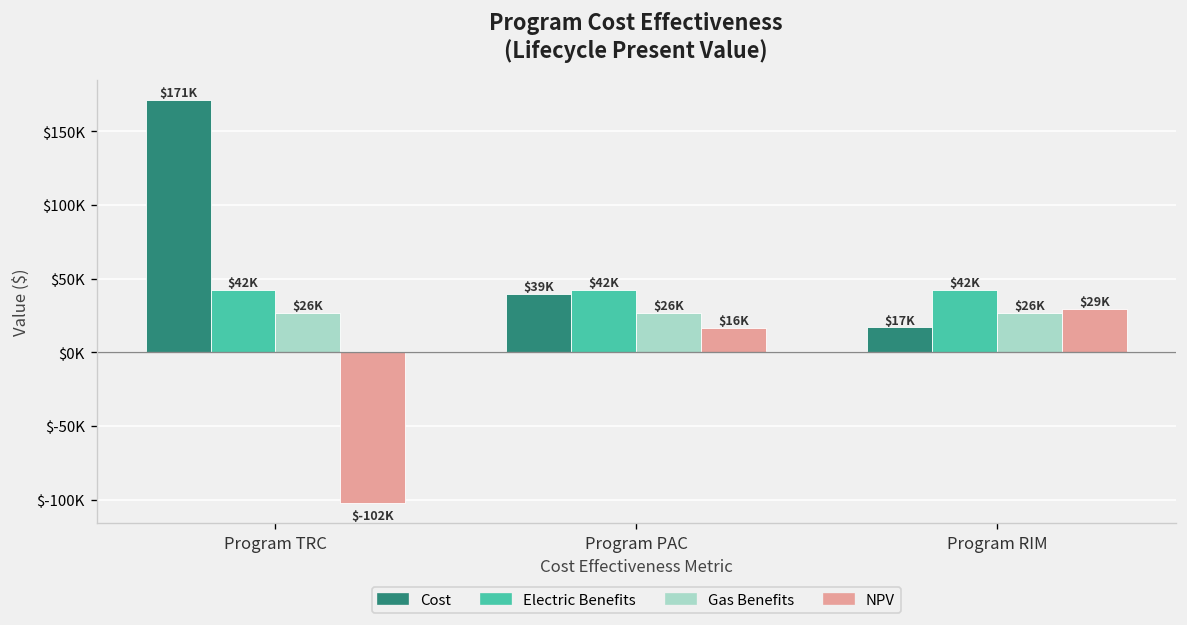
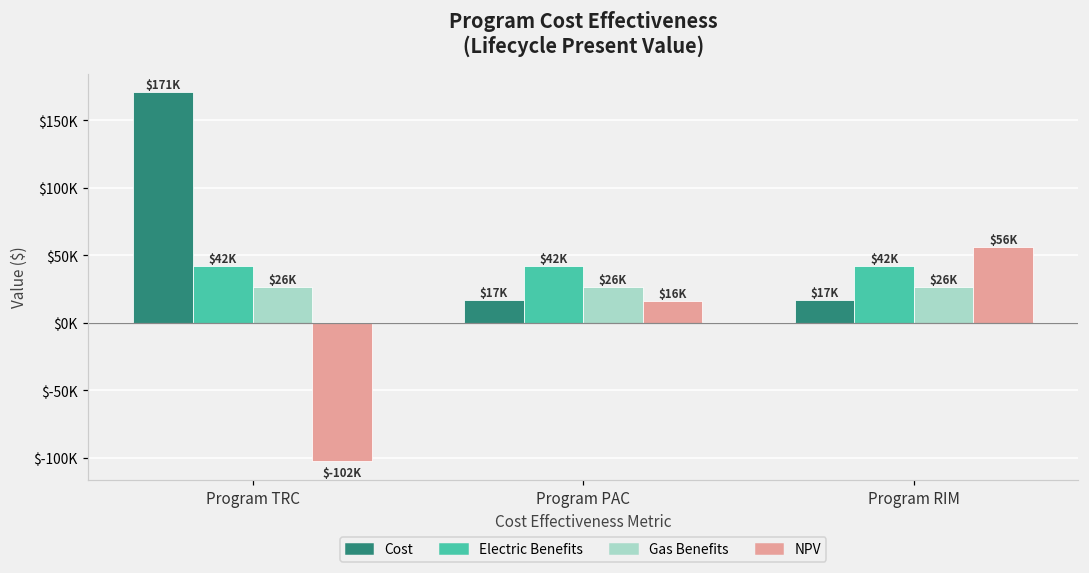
  {
    "Cost": {
      "Program TRC": "$171K",
-     "Program PAC": "$39K",
+     "Program PAC": "$17K",
      "Program RIM": "$17K"
    },
    "Electric Benefits": {
      "Program TRC": "$42K",
      "Program PAC": "$42K",
      "Program RIM": "$42K"
    },
    "Gas Benefits": {
      "Program TRC": "$26K",
      "Program PAC": "$26K",
      "Program RIM": "$26K"
    },
    "NPV": {
      "Program TRC": "$-102K",
      "Program PAC": "$16K",
-     "Program RIM": "$29K"
+     "Program RIM": "$56K"
    }
  }
